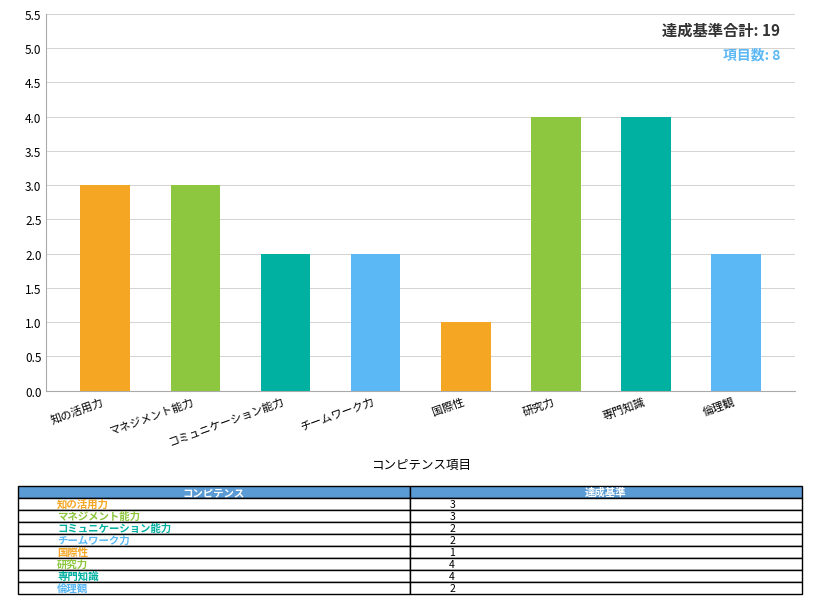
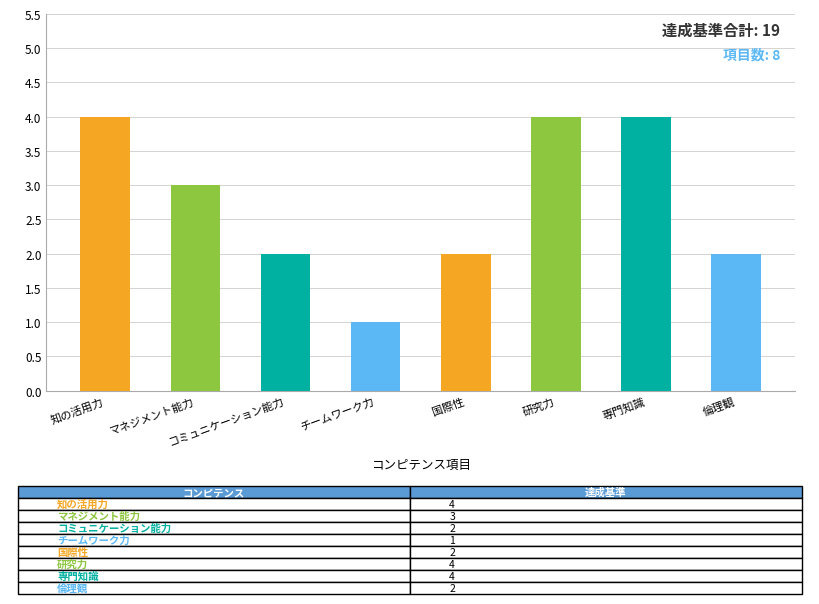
  {
-   "知の活用力": 3,
-   "チームワーク力": 2,
-   "国際性": 1
+   "知の活用力": 4,
+   "チームワーク力": 1,
+   "国際性": 2
  }
